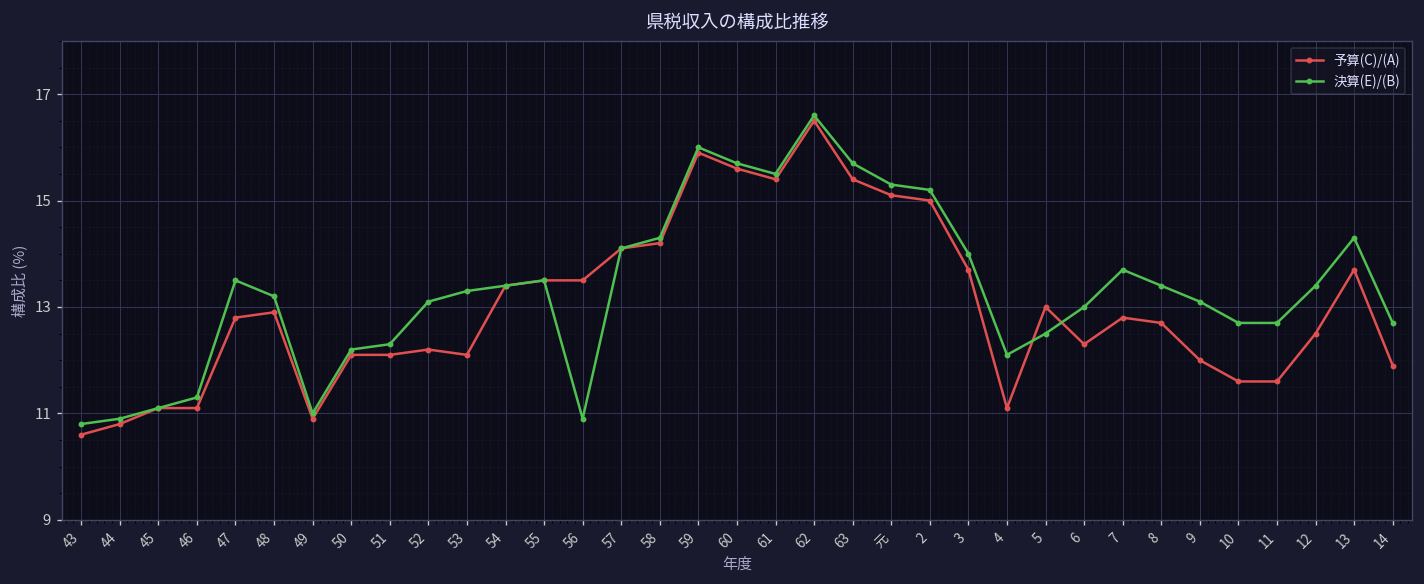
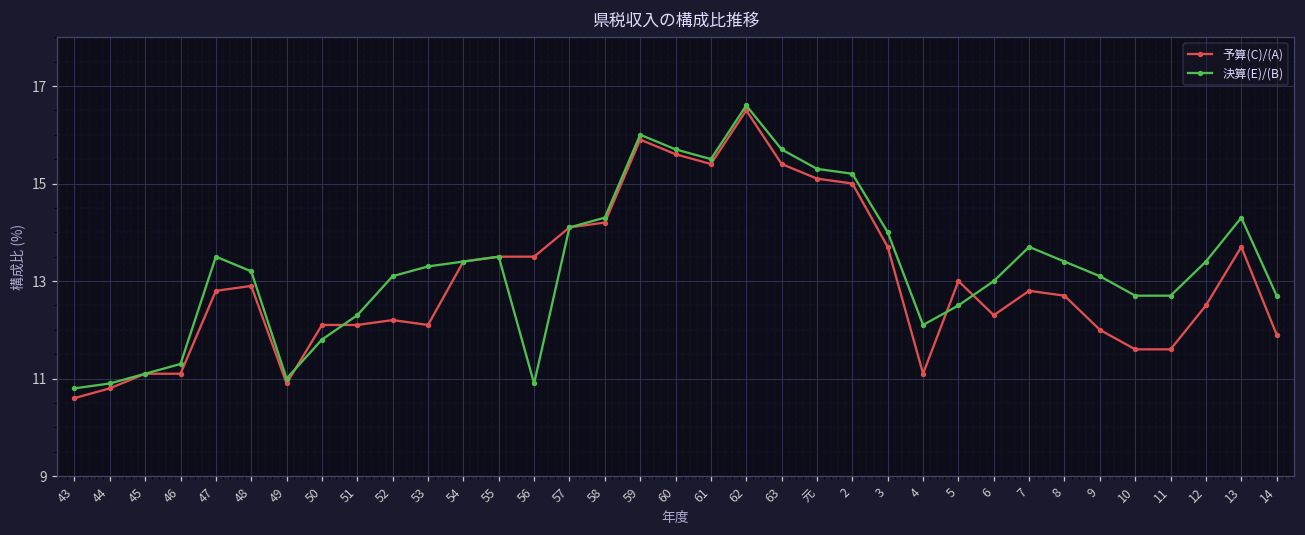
  {
    "予算(C)/(A)": {
      "43": 10.6,
      "44": 10.8,
      "46": 11.1,
      "47": 12.8,
      "48": 12.9,
      "49": 10.9,
      "50": 12.1,
      "51": 12.1,
      "52": 12.2,
      "53": 12.1,
      "56": 13.5,
      "58": 14.2,
      "59": 15.9,
      "60": 15.6,
      "61": 15.4,
      "62": 16.5,
      "63": 15.4,
      "元": 15.1,
      "2": 15.0,
      "3": 13.7,
      "4": 11.1,
      "5": 13.0,
      "6": 12.3,
      "7": 12.8,
      "8": 12.7,
      "9": 12.0,
      "10": 11.6,
      "11": 11.6,
      "12": 12.5,
      "13": 13.7,
      "14": 11.9
    },
    "決算(E)/(B)": {
      "43": 10.8,
      "44": 10.9,
      "46": 11.3,
      "47": 13.5,
      "48": 13.2,
      "49": 11.0,
-     "50": 12.2,
+     "50": 11.8,
      "51": 12.3,
      "52": 13.1,
      "53": 13.3,
      "56": 10.9,
      "58": 14.3,
      "59": 16.0,
      "60": 15.7,
      "61": 15.5,
      "62": 16.6,
      "63": 15.7,
      "元": 15.3,
      "2": 15.2,
      "3": 14.0,
      "4": 12.1,
      "5": 12.5,
      "6": 13.0,
      "7": 13.7,
      "8": 13.4,
      "9": 13.1,
      "10": 12.7,
      "11": 12.7,
      "12": 13.4,
      "13": 14.3,
      "14": 12.7
    }
  }
